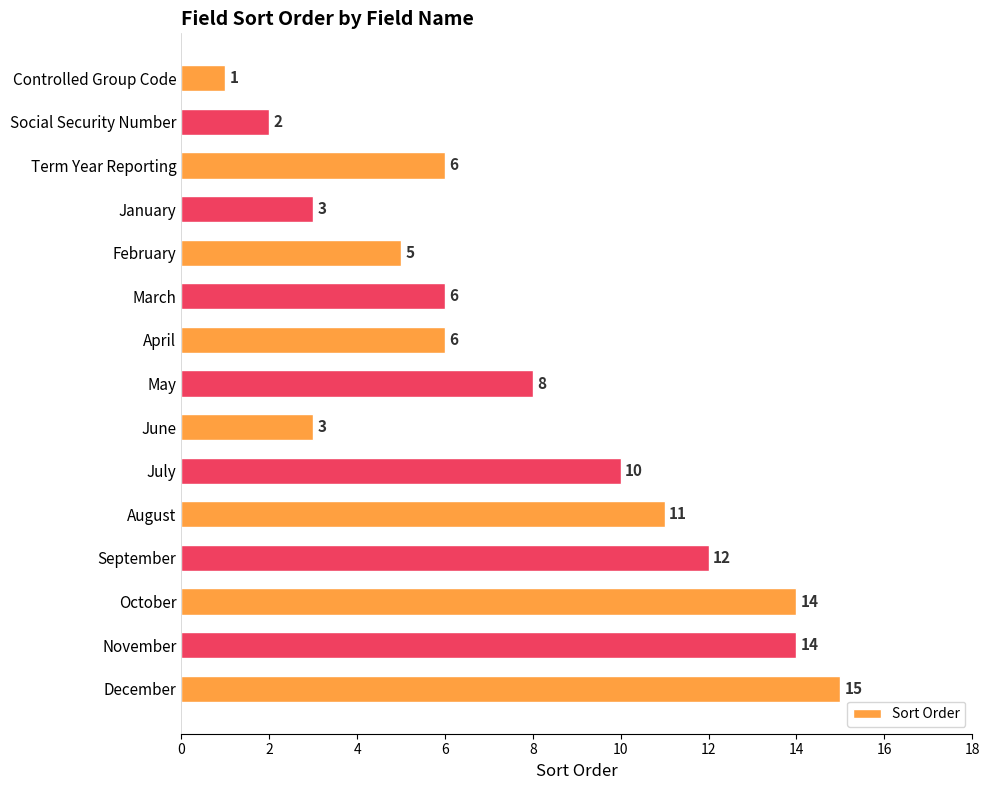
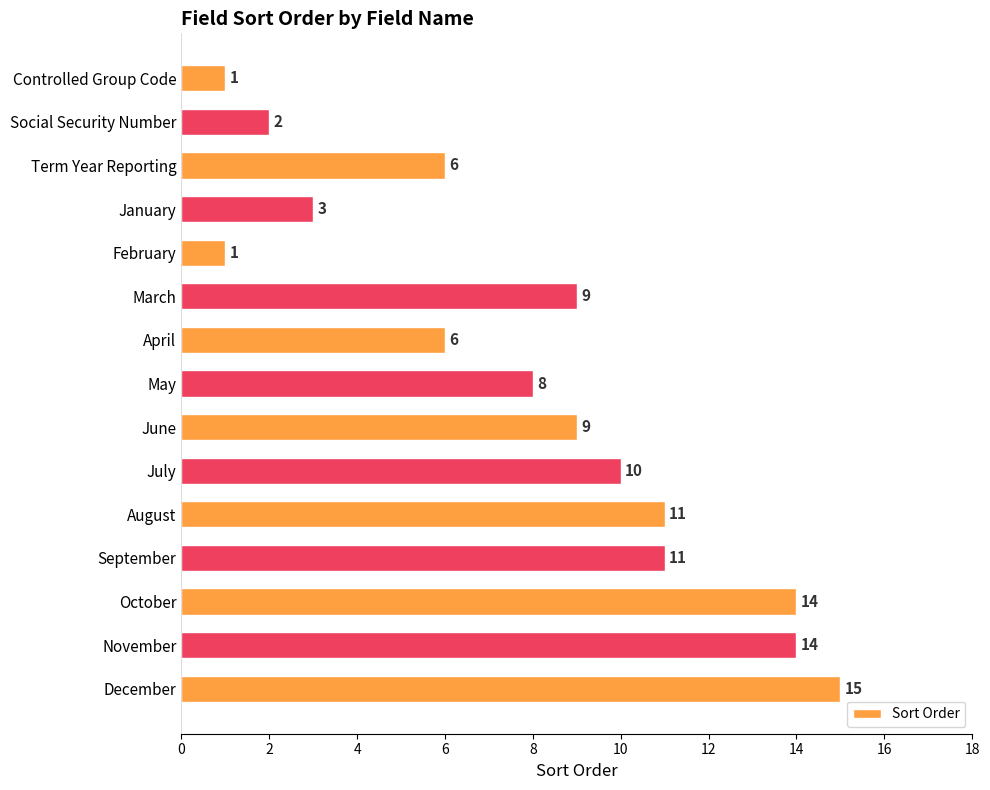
  {
    "Controlled Group Code": 1,
    "Social Security Number": 2,
    "Term Year Reporting": 6,
    "January": 3,
-   "February": 5,
-   "March": 6,
+   "February": 1,
+   "March": 9,
    "April": 6,
    "May": 8,
-   "June": 3,
+   "June": 9,
    "July": 10,
    "August": 11,
-   "September": 12,
+   "September": 11,
    "October": 14,
    "November": 14,
    "December": 15
  }
